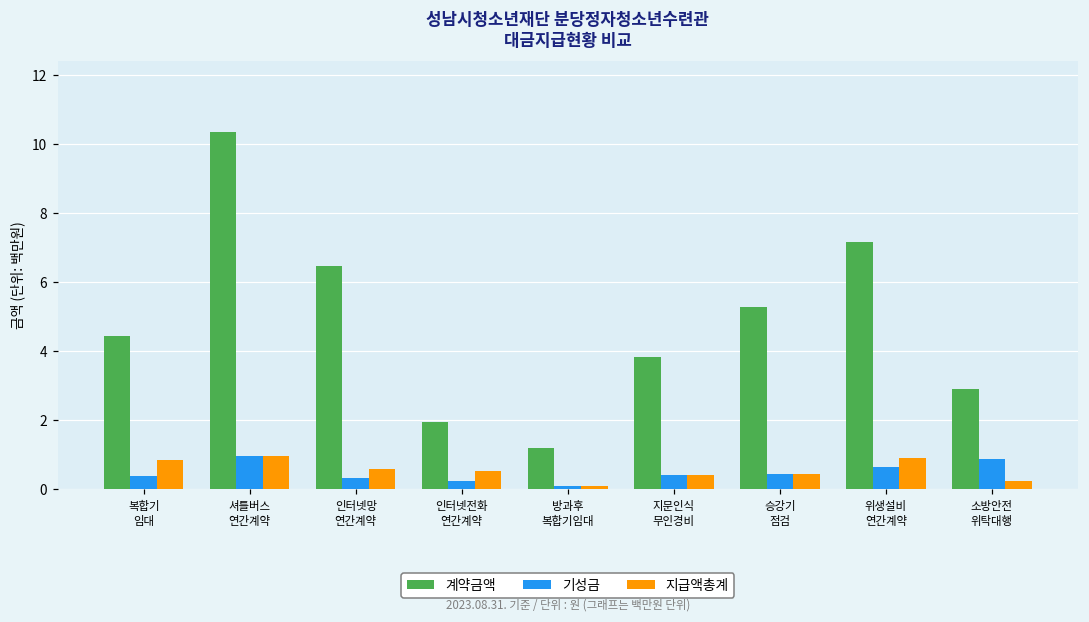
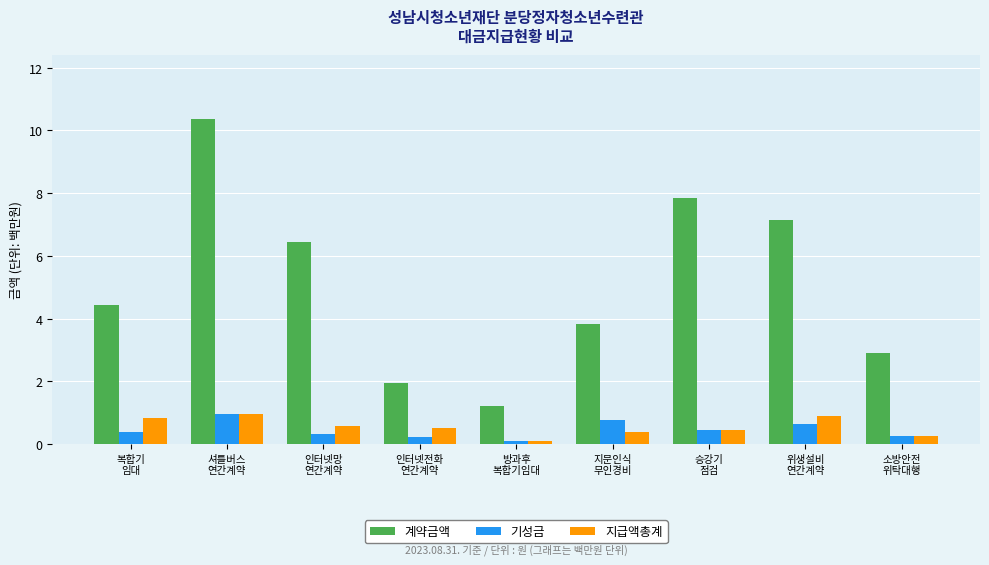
  {
    "계약금액": {
      "복합기 임대": 4.4,
      "셔틀버스 연간계약": 10.4,
      "인터넷망 연간계약": 6.5,
      "인터넷전화 연간계약": 1.9,
      "방과후 복합기임대": 1.2,
      "지문인식 무인경비": 3.8,
-     "승강기 점검": 5.3,
+     "승강기 점검": 7.8,
      "위생설비 연간계약": 7.2,
      "소방안전 위탁대행": 2.9
    },
    "기성금": {
      "복합기 임대": 0.4,
      "셔틀버스 연간계약": 0.9,
      "인터넷망 연간계약": 0.3,
      "인터넷전화 연간계약": 0.2,
      "방과후 복합기임대": 0.1,
-     "지문인식 무인경비": 0.4,
+     "지문인식 무인경비": 0.8,
      "승강기 점검": 0.4,
      "위생설비 연간계약": 0.7,
-     "소방안전 위탁대행": 0.9
+     "소방안전 위탁대행": 0.2
    },
    "지급액총계": {
      "복합기 임대": 0.8,
      "셔틀버스 연간계약": 0.9,
      "인터넷망 연간계약": 0.6,
      "인터넷전화 연간계약": 0.5,
      "방과후 복합기임대": 0.1,
      "지문인식 무인경비": 0.4,
      "승강기 점검": 0.4,
      "위생설비 연간계약": 0.9,
      "소방안전 위탁대행": 0.2
    }
  }
